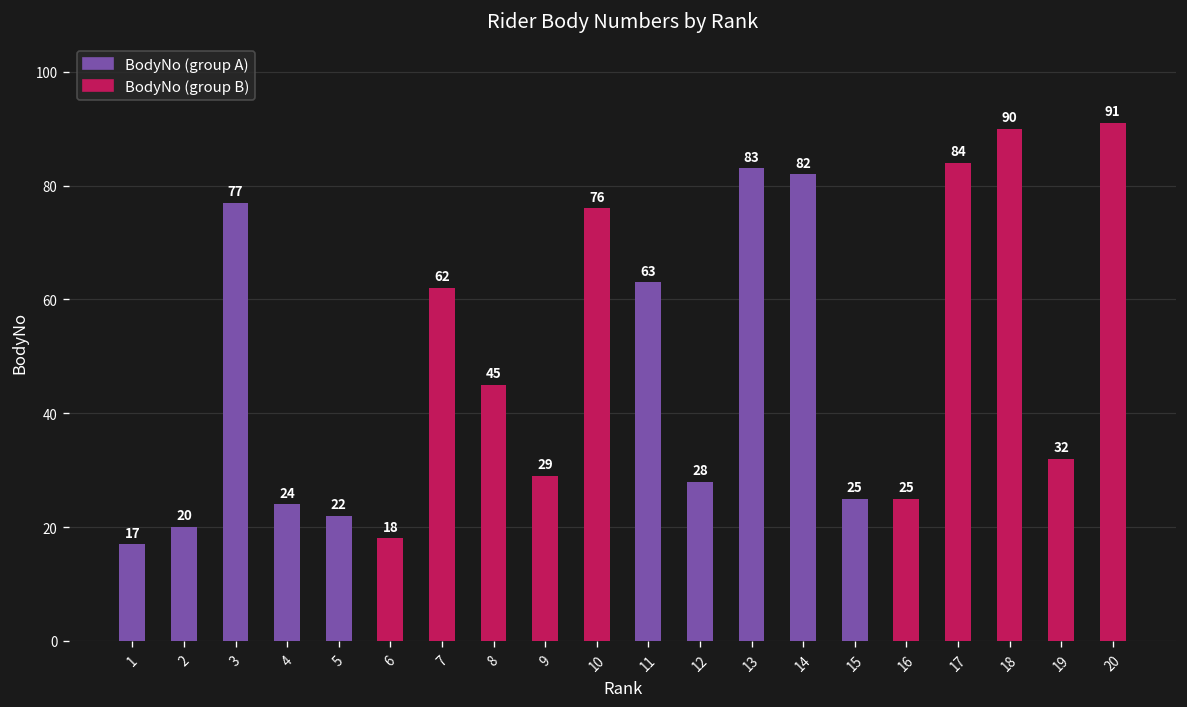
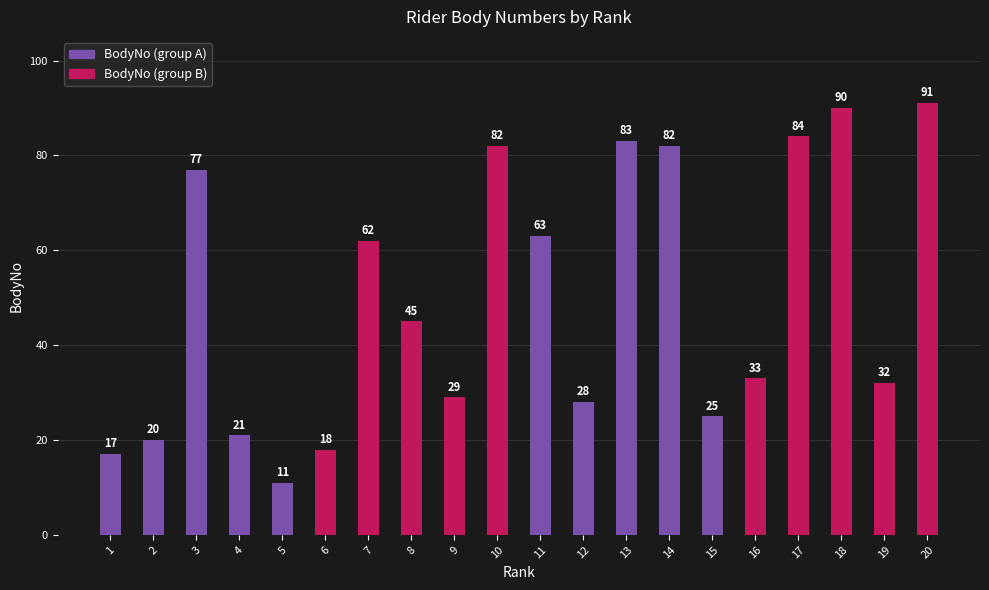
  {
    "1": 17,
    "2": 20,
    "3": 77,
-   "4": 24,
-   "5": 22,
+   "4": 21,
+   "5": 11,
    "6": 18,
    "7": 62,
    "8": 45,
    "9": 29,
-   "10": 76,
+   "10": 82,
    "11": 63,
    "12": 28,
    "13": 83,
    "14": 82,
    "15": 25,
-   "16": 25,
+   "16": 33,
    "17": 84,
    "18": 90,
    "19": 32,
    "20": 91
  }
